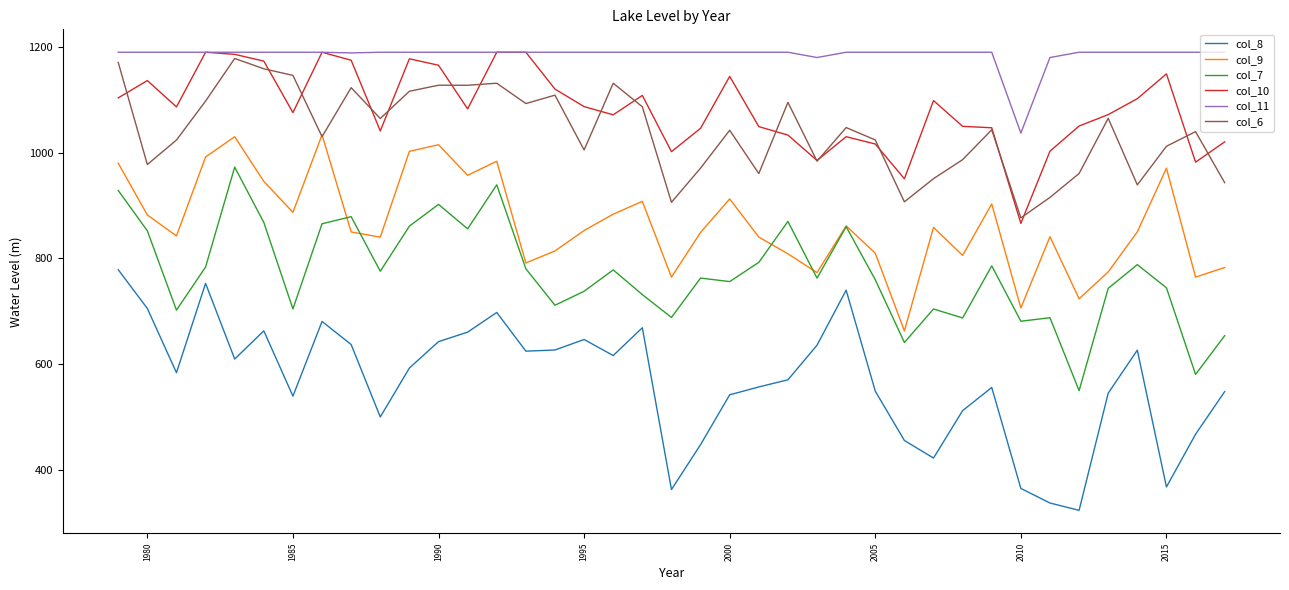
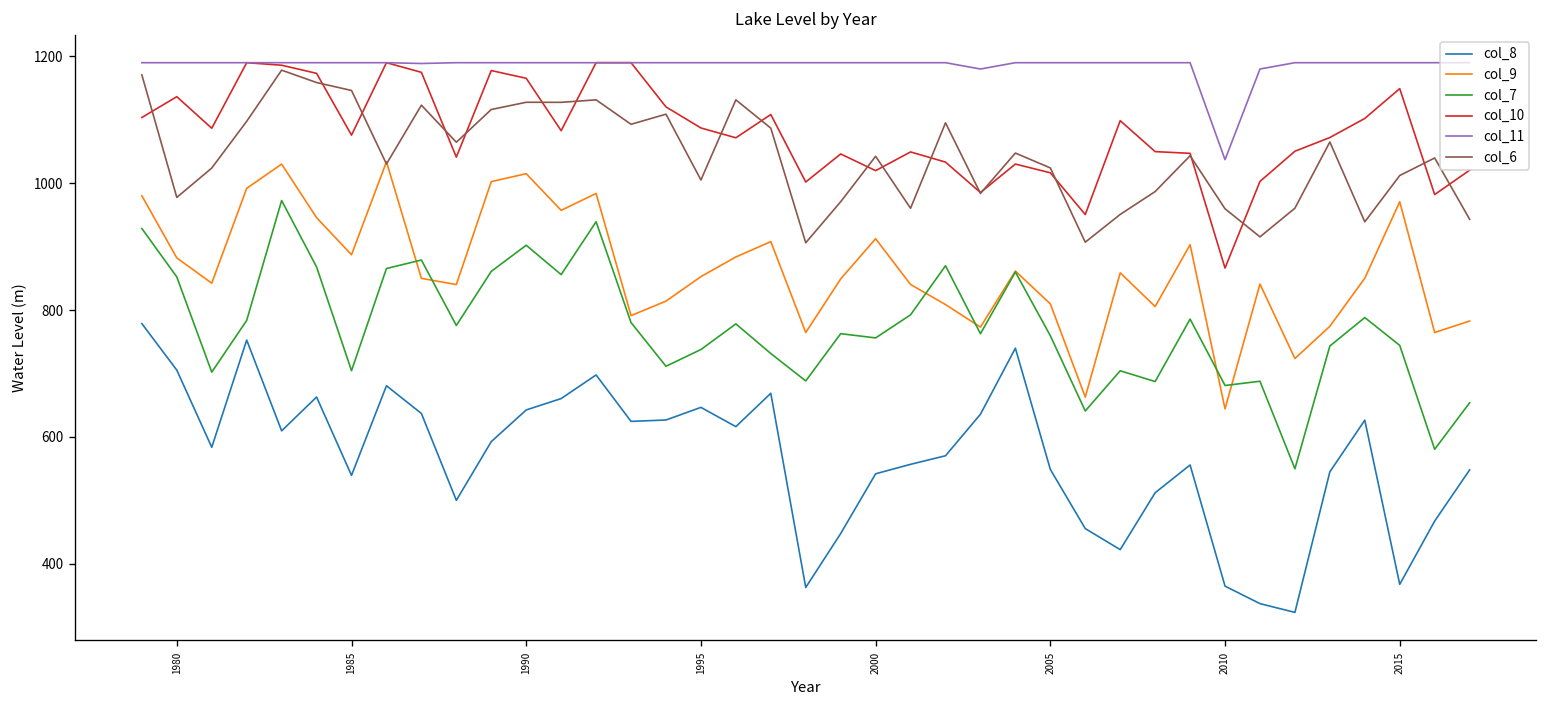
  {
    "col_8": {
      "1980": 710,
      "1985": 540,
      "1990": 640,
      "1995": 650,
      "2000": 540,
      "2005": 550,
      "2010": 360,
      "2015": 370
    },
    "col_9": {
      "1980": 880,
      "1985": 890,
      "1990": 1020,
      "1995": 850,
      "2000": 910,
      "2005": 810,
-     "2010": 710,
+     "2010": 640,
      "2015": 970
    },
    "col_7": {
      "1980": 850,
      "1985": 700,
      "1990": 900,
      "1995": 740,
      "2000": 760,
      "2005": 760,
      "2010": 680,
      "2015": 740
    },
    "col_10": {
      "1980": 1140,
      "1985": 1080,
      "1990": 1170,
      "1995": 1090,
-     "2000": 1140,
+     "2000": 1020,
      "2005": 1020,
      "2010": 870,
      "2015": 1150
    },
    "col_11": {
      "1980": 1190,
      "1985": 1190,
      "1990": 1190,
      "1995": 1190,
      "2000": 1190,
      "2005": 1190,
      "2010": 1040,
      "2015": 1190
    },
    "col_6": {
      "1980": 980,
      "1985": 1150,
      "1990": 1130,
      "1995": 1010,
      "2000": 1040,
      "2005": 1020,
-     "2010": 880,
+     "2010": 960,
      "2015": 1010
    }
  }
